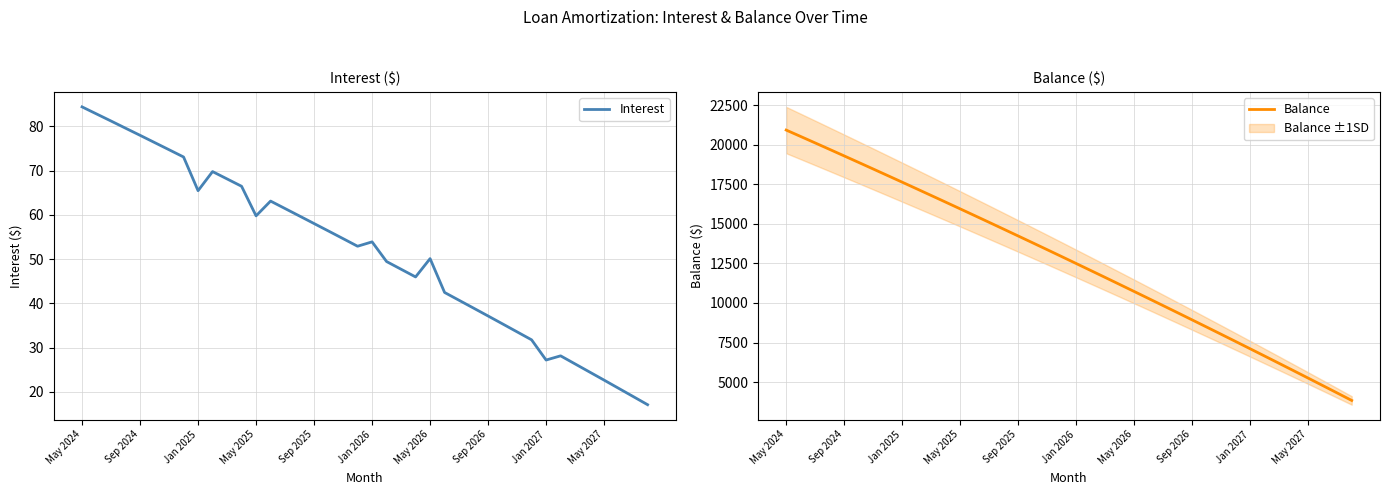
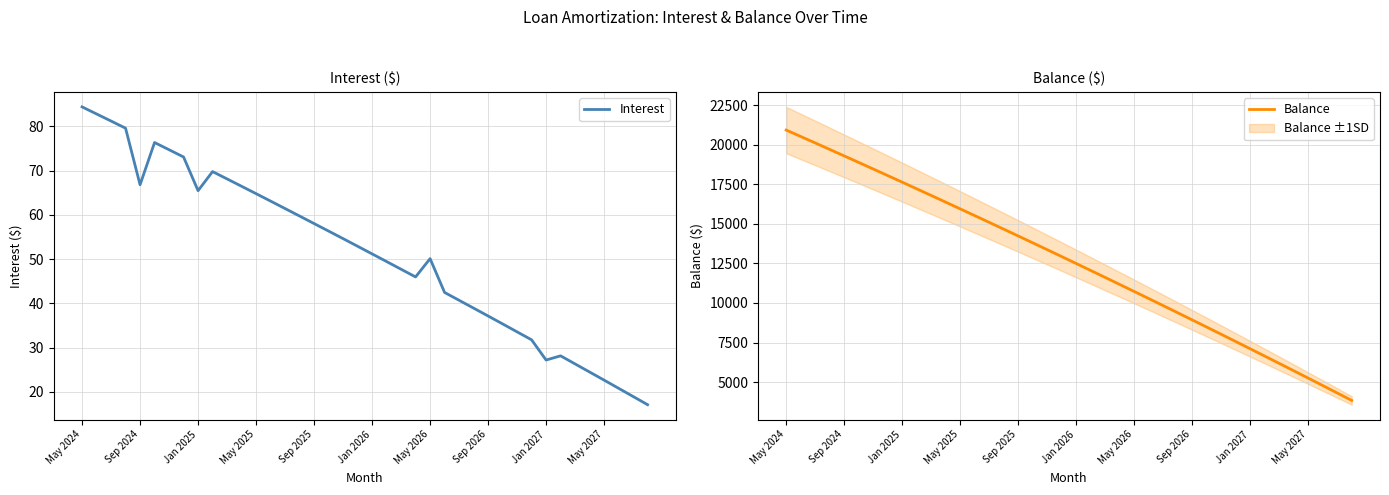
  {
    "Interest ($)": {
      "May 2024": 84,
-     "Sep 2024": 78,
+     "Sep 2024": 67,
      "Jan 2025": 65,
-     "May 2025": 60,
+     "May 2025": 65,
      "Sep 2025": 58,
-     "Jan 2026": 54,
+     "Jan 2026": 51,
      "May 2026": 50,
      "Sep 2026": 37,
      "Jan 2027": 27,
      "May 2027": 23
    }
  }
